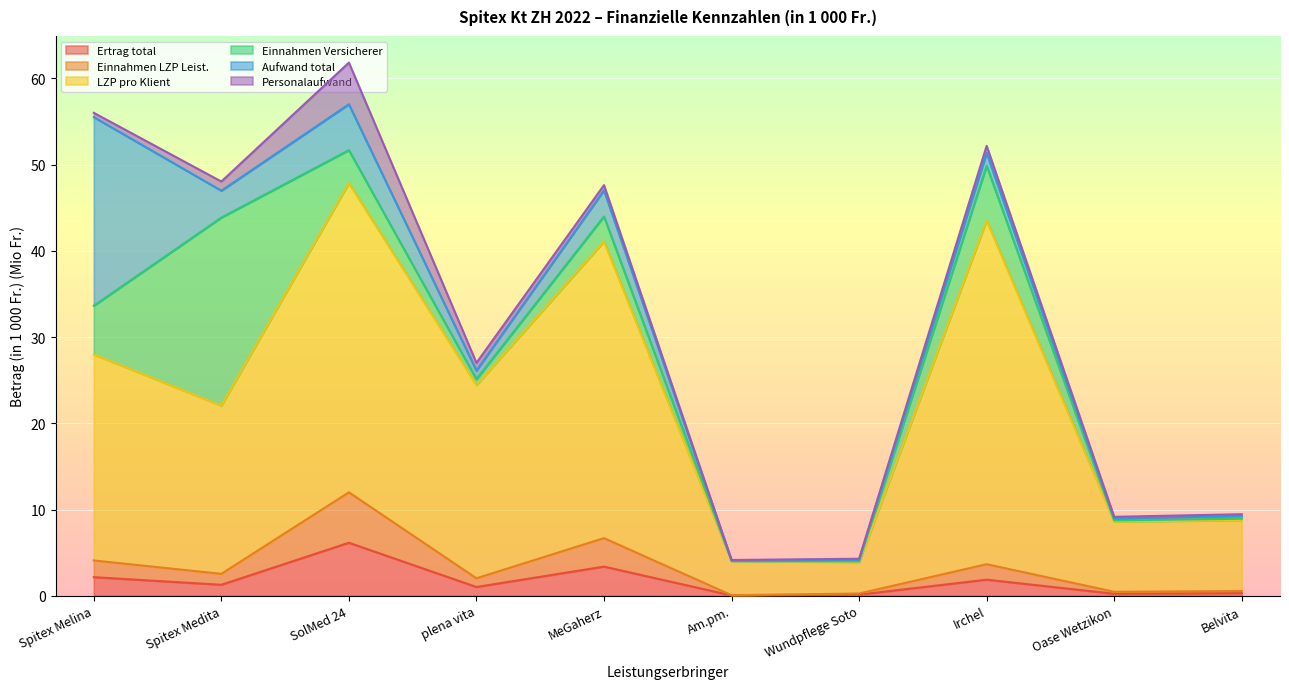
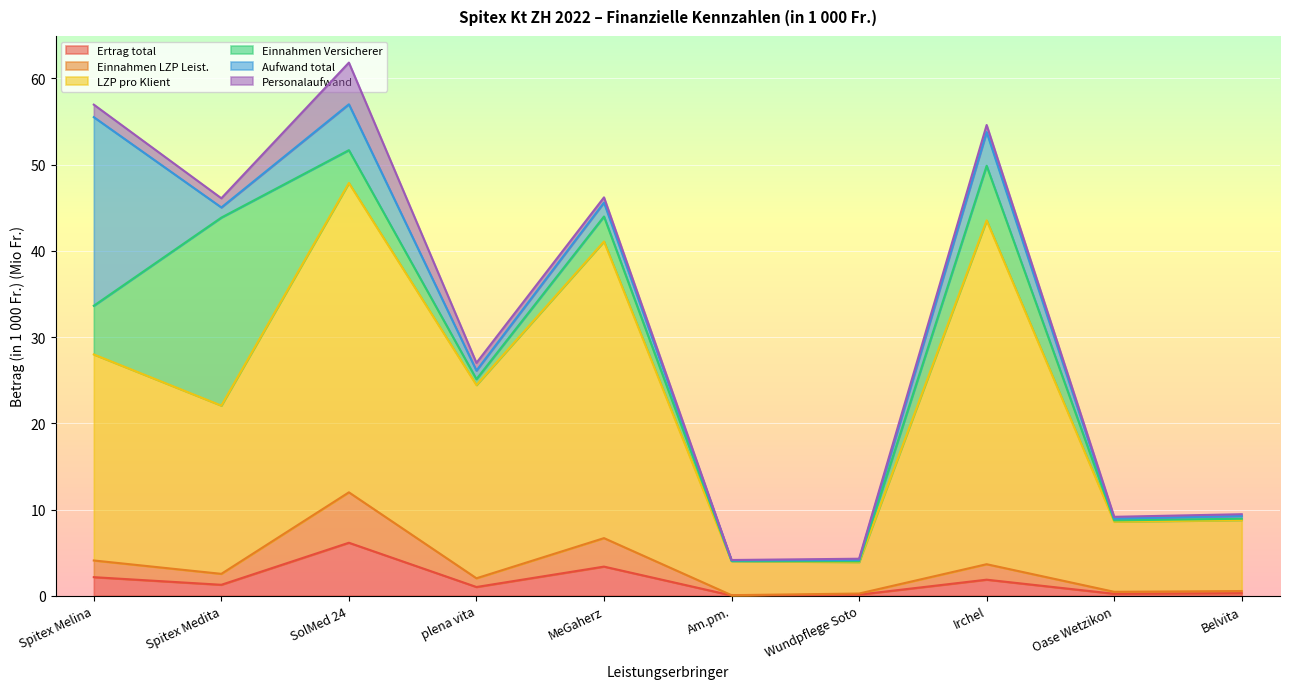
  {
    "LZP pro Klient": {
      "Spitex Melina": 24,
      "Spitex Medita": 20,
      "SolMed 24": 36,
      "plena vita": 22,
      "MeGaherz": 34,
      "Irchel": 40
    },
    "Einnahmen Versicherer": {
      "Spitex Melina": 6,
      "Spitex Medita": 22,
      "SolMed 24": 4,
      "plena vita": 1,
      "MeGaherz": 3,
      "Irchel": 6
    },
    "Aufwand total": {
      "Spitex Melina": 22,
-     "Spitex Medita": 3,
+     "Spitex Medita": 1,
      "SolMed 24": 5,
      "plena vita": 1,
-     "MeGaherz": 3,
-     "Irchel": 1
+     "MeGaherz": 2,
+     "Irchel": 4
    },
    "Personalaufwand": {
-     "Spitex Melina": 0,
+     "Spitex Melina": 1,
      "Spitex Medita": 1,
      "plena vita": 1,
      "MeGaherz": 1,
      "Irchel": 1
    }
  }
